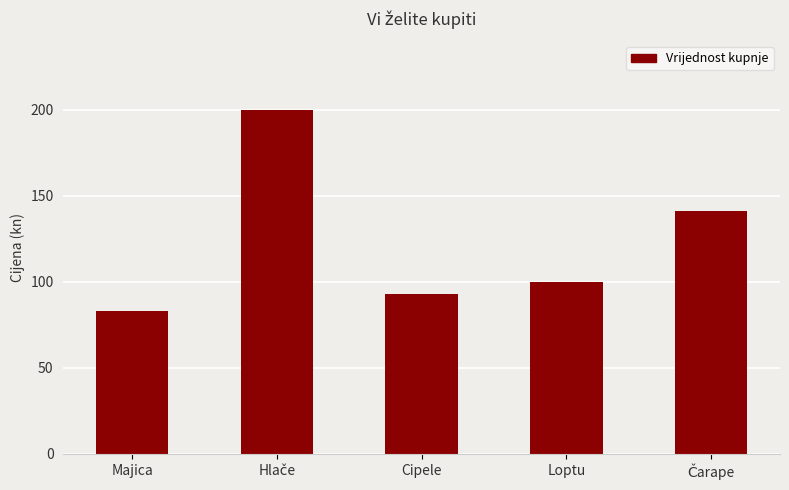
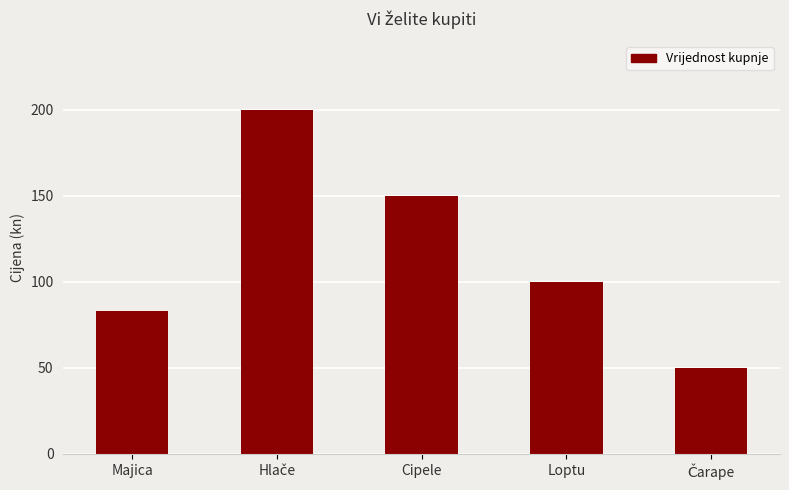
  {
    "Majica": 83,
    "Hlače": 200,
-   "Cipele": 93,
+   "Cipele": 150,
    "Loptu": 100,
-   "Čarape": 141
+   "Čarape": 50
  }
